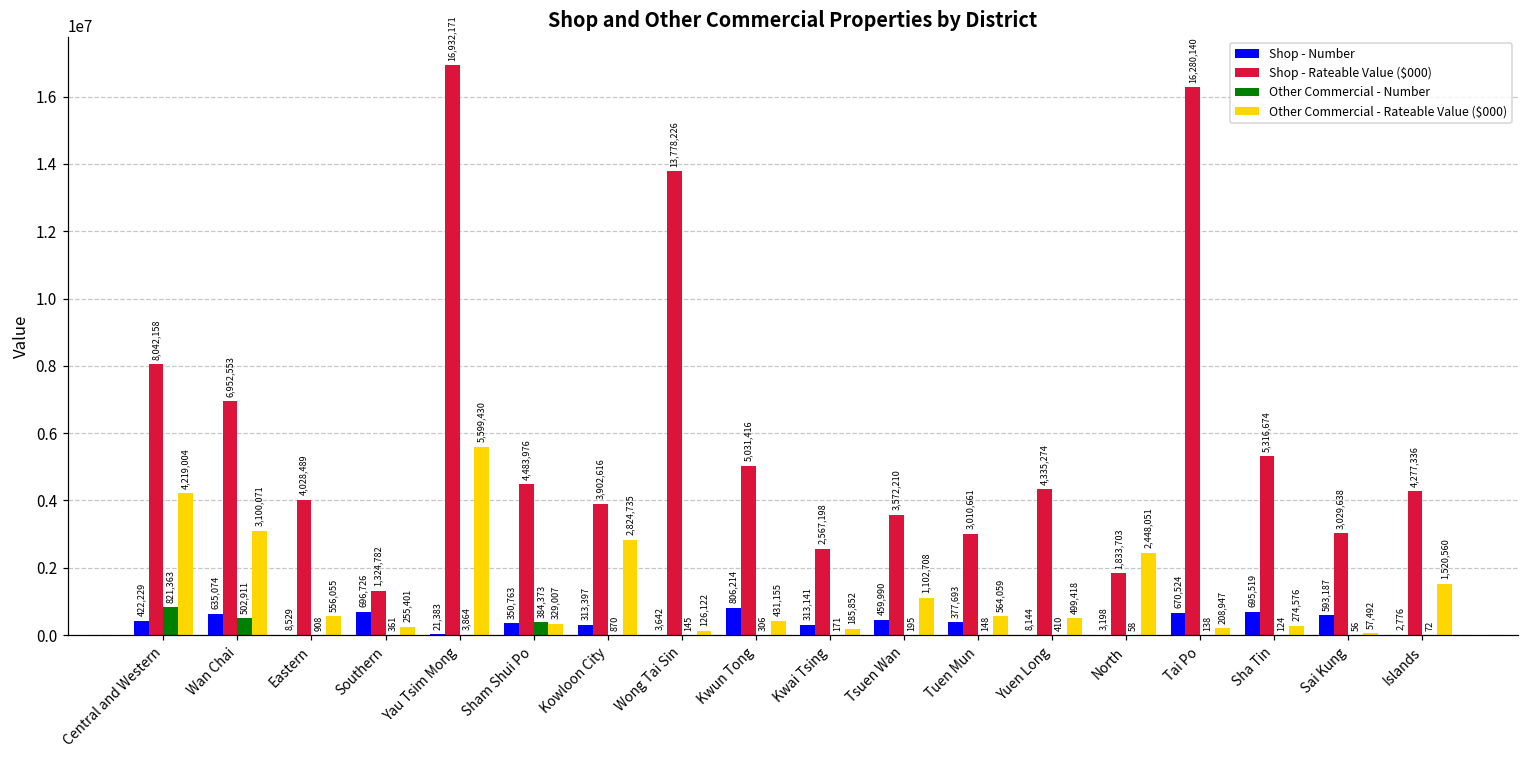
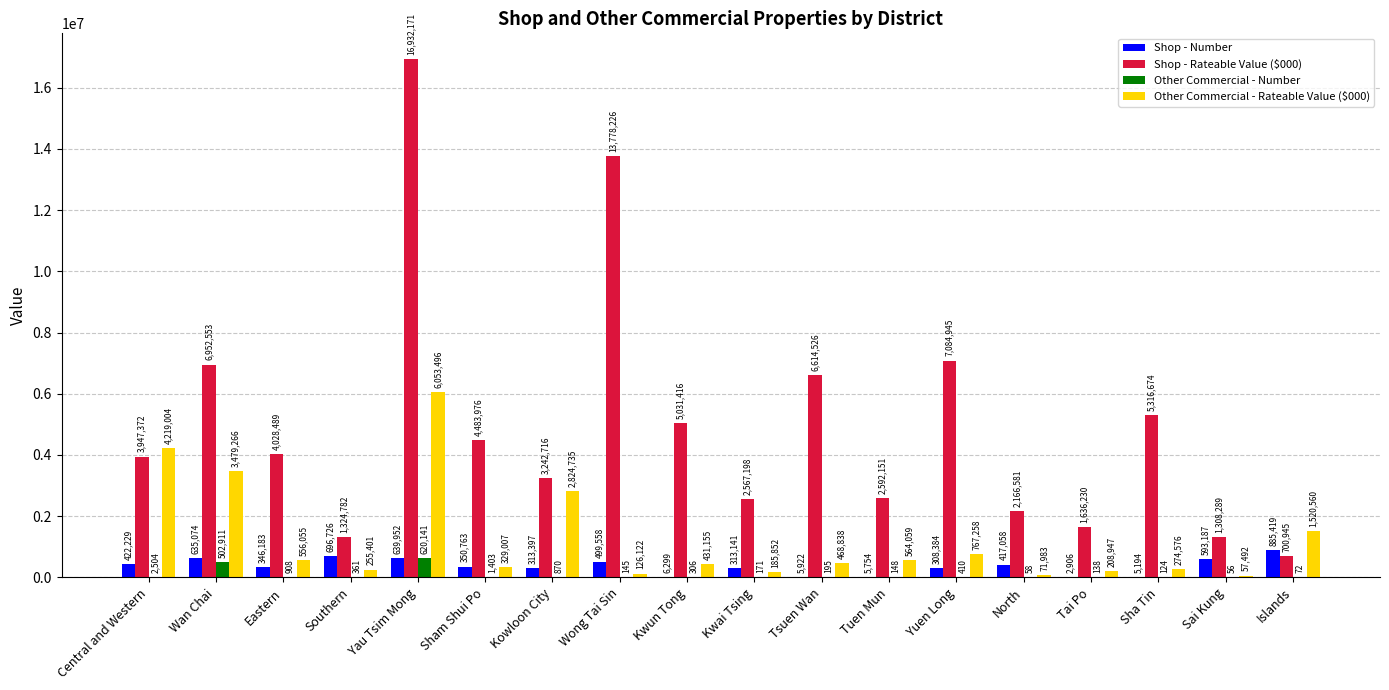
  {
    "Shop - Number": {
      "Central and Western": "422,229",
      "Wan Chai": "635,074",
-     "Eastern": "8,529",
+     "Eastern": "346,183",
      "Southern": "696,726",
-     "Yau Tsim Mong": "21,383",
+     "Yau Tsim Mong": "639,952",
      "Sham Shui Po": "350,763",
      "Kowloon City": "313,397",
-     "Wong Tai Sin": "3,642",
-     "Kwun Tong": "806,214",
+     "Wong Tai Sin": "499,558",
+     "Kwun Tong": "6,299",
      "Kwai Tsing": "313,141",
-     "Tsuen Wan": "459,990",
-     "Tuen Mun": "377,693",
-     "Yuen Long": "8,144",
-     "North": "3,198",
-     "Tai Po": "670,524",
-     "Sha Tin": "695,519",
+     "Tsuen Wan": "5,922",
+     "Tuen Mun": "5,754",
+     "Yuen Long": "308,384",
+     "North": "417,058",
+     "Tai Po": "2,906",
+     "Sha Tin": "5,194",
      "Sai Kung": "593,187",
-     "Islands": "2,776"
+     "Islands": "885,419"
    },
    "Shop - Rateable Value ($000)": {
-     "Central and Western": "8,042,158",
+     "Central and Western": "3,947,372",
      "Wan Chai": "6,952,553",
      "Eastern": "4,028,489",
      "Southern": "1,324,782",
      "Yau Tsim Mong": "16,932,171",
      "Sham Shui Po": "4,483,976",
-     "Kowloon City": "3,902,616",
+     "Kowloon City": "3,242,716",
      "Wong Tai Sin": "13,778,226",
      "Kwun Tong": "5,031,416",
      "Kwai Tsing": "2,567,198",
-     "Tsuen Wan": "3,572,210",
-     "Tuen Mun": "3,010,661",
-     "Yuen Long": "4,335,274",
-     "North": "1,833,703",
-     "Tai Po": "16,280,140",
+     "Tsuen Wan": "6,614,526",
+     "Tuen Mun": "2,592,151",
+     "Yuen Long": "7,084,945",
+     "North": "2,166,581",
+     "Tai Po": "1,636,230",
      "Sha Tin": "5,316,674",
-     "Sai Kung": "3,029,638",
-     "Islands": "4,277,336"
+     "Sai Kung": "1,308,289",
+     "Islands": "700,945"
    },
    "Other Commercial - Number": {
-     "Central and Western": "821,363",
+     "Central and Western": "2,504",
      "Wan Chai": "502,911",
      "Eastern": "908",
      "Southern": "361",
-     "Yau Tsim Mong": "3,864",
-     "Sham Shui Po": "384,373",
+     "Yau Tsim Mong": "620,141",
+     "Sham Shui Po": "1,403",
      "Kowloon City": "870",
      "Wong Tai Sin": "145",
      "Kwun Tong": "306",
      "Kwai Tsing": "171",
      "Tsuen Wan": "195",
      "Tuen Mun": "148",
      "Yuen Long": "410",
      "North": "58",
      "Tai Po": "138",
      "Sha Tin": "124",
      "Sai Kung": "56",
      "Islands": "72"
    },
    "Other Commercial - Rateable Value ($000)": {
      "Central and Western": "4,219,004",
-     "Wan Chai": "3,100,071",
+     "Wan Chai": "3,479,266",
      "Eastern": "556,055",
      "Southern": "255,401",
-     "Yau Tsim Mong": "5,599,430",
+     "Yau Tsim Mong": "6,053,496",
      "Sham Shui Po": "329,007",
      "Kowloon City": "2,824,735",
      "Wong Tai Sin": "126,122",
      "Kwun Tong": "431,155",
      "Kwai Tsing": "185,852",
-     "Tsuen Wan": "1,102,708",
+     "Tsuen Wan": "468,838",
      "Tuen Mun": "564,059",
-     "Yuen Long": "499,418",
-     "North": "2,448,051",
+     "Yuen Long": "767,258",
+     "North": "71,983",
      "Tai Po": "208,947",
      "Sha Tin": "274,576",
      "Sai Kung": "57,492",
      "Islands": "1,520,560"
    }
  }
